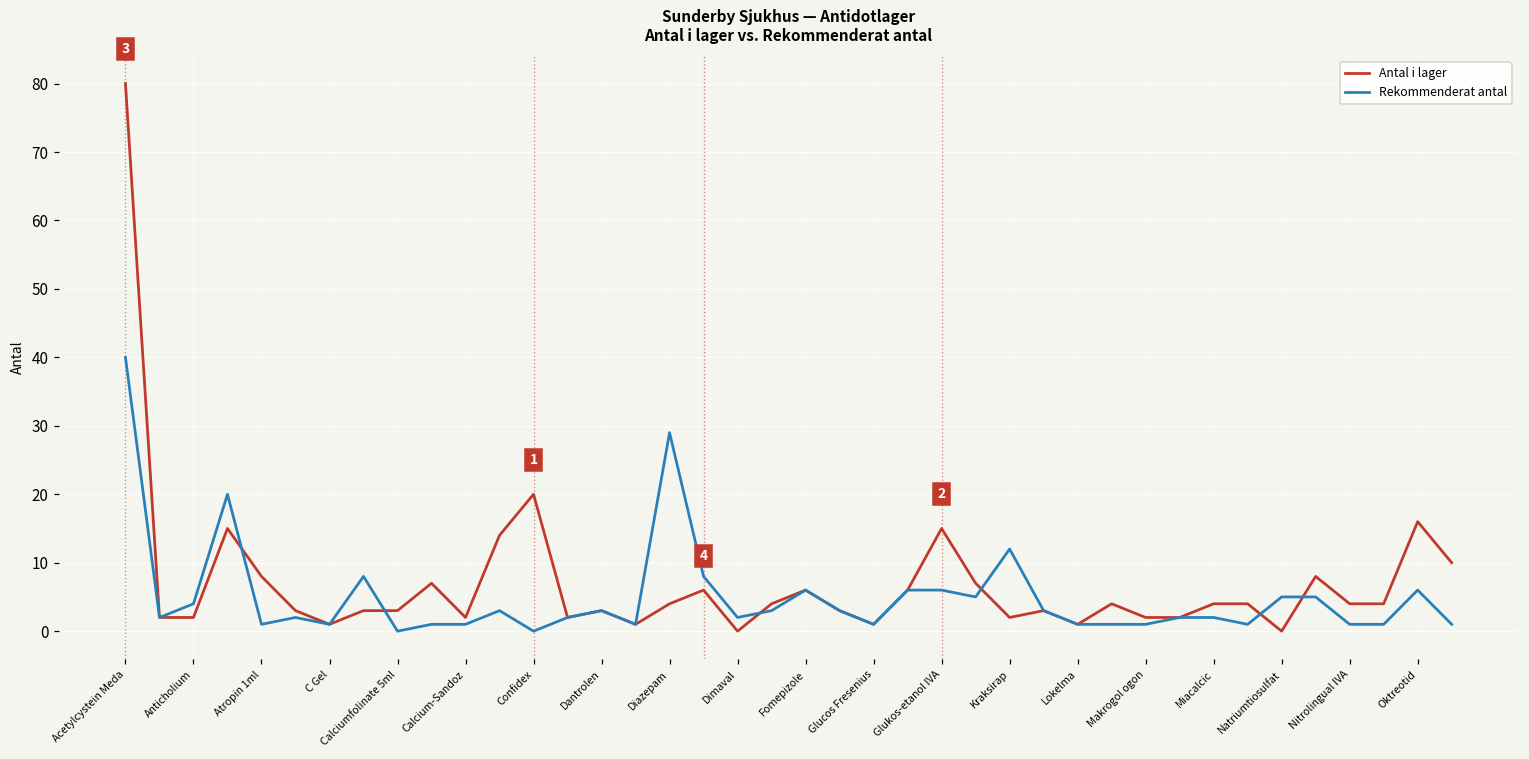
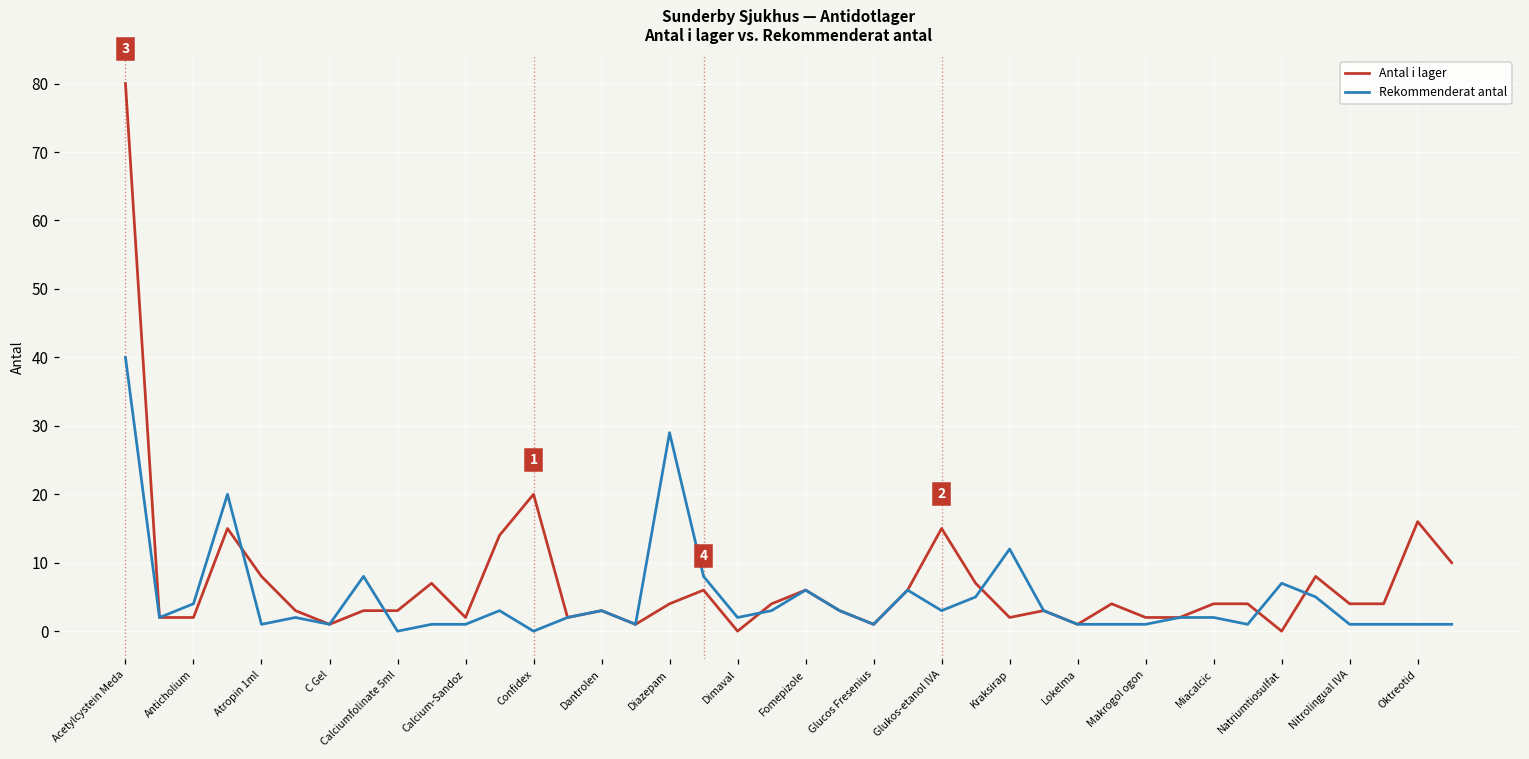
  {
    "Antal i lager": {
      "Anticholium": 2,
      "Atropin 1ml": 8,
      "Calciumfolinate 5ml": 3,
      "Calcium-Sandoz": 2,
      "Diazepam": 4,
      "Dimaval": 0,
      "Kraksirap": 2,
      "Makrogol ogon": 2,
      "Miacalcic": 4,
      "Natriumtiosulfat": 0,
      "Nitrolingual IVA": 4,
      "Oktreotid": 16
    },
    "Rekommenderat antal": {
      "Acetylcystein Meda": 40,
      "Anticholium": 4,
      "Atropin 1ml": 1,
      "Calciumfolinate 5ml": 0,
      "Calcium-Sandoz": 1,
      "Confidex": 0,
      "Diazepam": 29,
      "Dimaval": 2,
-     "Glukos-etanol IVA": 6,
+     "Glukos-etanol IVA": 3,
      "Kraksirap": 12,
      "Makrogol ogon": 1,
      "Miacalcic": 2,
-     "Natriumtiosulfat": 5,
+     "Natriumtiosulfat": 7,
      "Nitrolingual IVA": 1,
-     "Oktreotid": 6
+     "Oktreotid": 1
    }
  }
